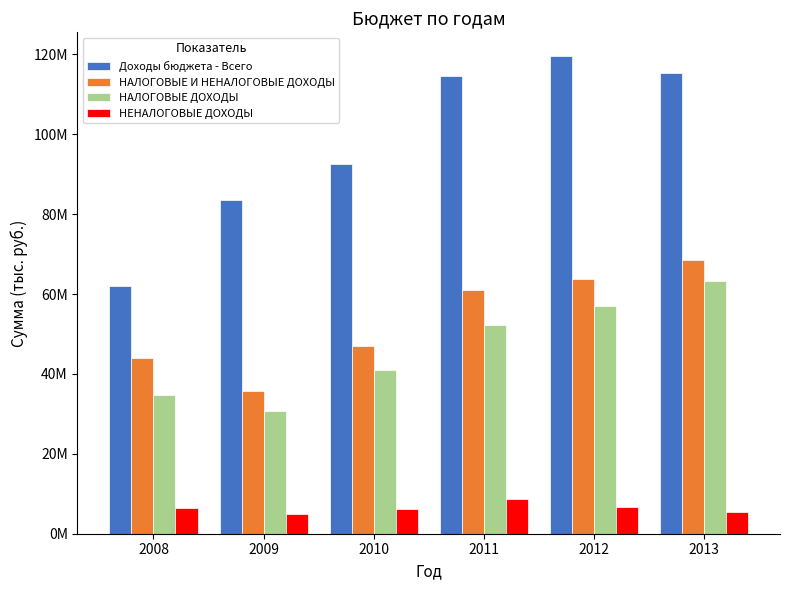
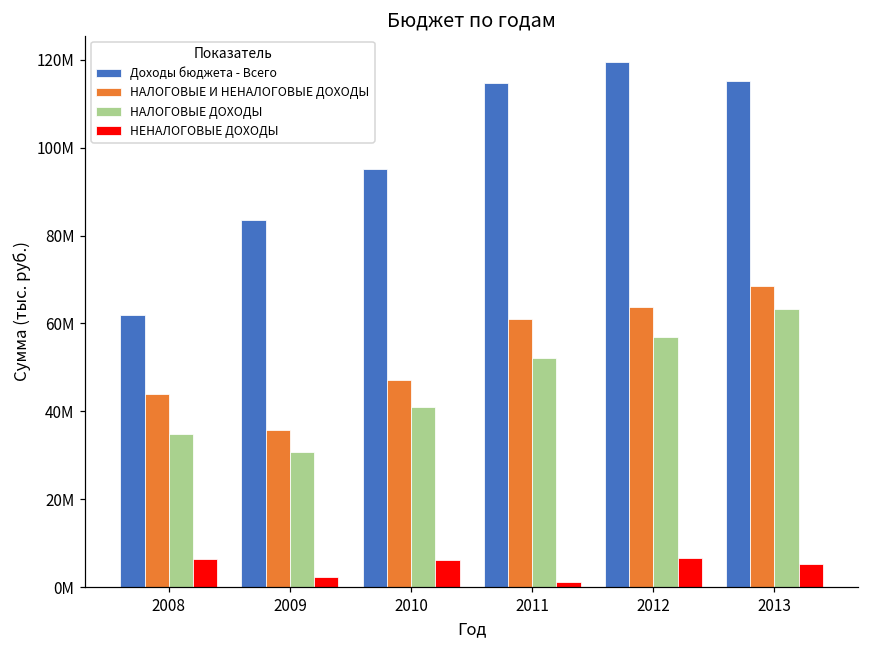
  {
    "Доходы бюджета - Всего": {
      "2008": 62000000,
      "2009": 84000000,
-     "2010": 93000000,
+     "2010": 95000000,
      "2011": 115000000,
      "2012": 120000000,
      "2013": 115000000
    },
    "НАЛОГОВЫЕ И НЕНАЛОГОВЫЕ ДОХОДЫ": {
      "2008": 44000000,
      "2009": 36000000,
      "2010": 47000000,
      "2011": 61000000,
      "2012": 64000000,
      "2013": 69000000
    },
    "НАЛОГОВЫЕ ДОХОДЫ": {
      "2008": 35000000,
      "2009": 31000000,
      "2010": 41000000,
      "2011": 52000000,
      "2012": 57000000,
      "2013": 63000000
    },
    "НЕНАЛОГОВЫЕ ДОХОДЫ": {
      "2008": 6000000,
-     "2009": 5000000,
+     "2009": 2000000,
      "2010": 6000000,
-     "2011": 9000000,
+     "2011": 1000000,
      "2012": 7000000,
      "2013": 5000000
    }
  }
